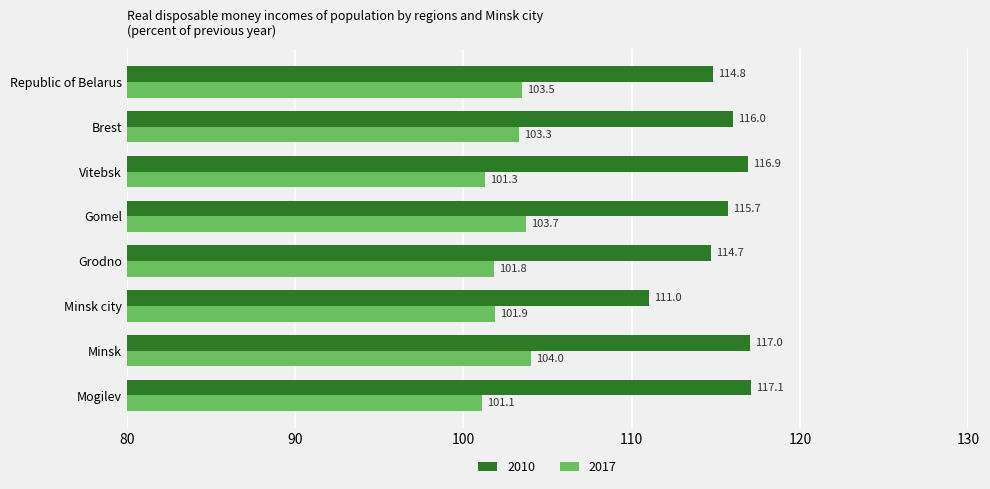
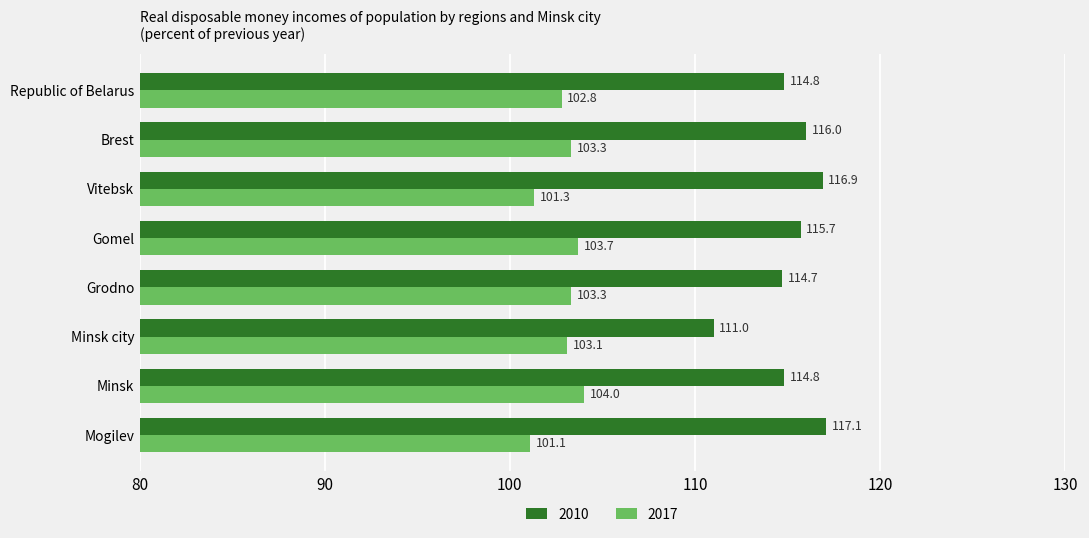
  {
    "2010": {
      "Republic of Belarus": 114.8,
      "Brest": 116.0,
      "Vitebsk": 116.9,
      "Gomel": 115.7,
      "Grodno": 114.7,
      "Minsk city": 111.0,
-     "Minsk": 117.0,
+     "Minsk": 114.8,
      "Mogilev": 117.1
    },
    "2017": {
-     "Republic of Belarus": 103.5,
+     "Republic of Belarus": 102.8,
      "Brest": 103.3,
      "Vitebsk": 101.3,
      "Gomel": 103.7,
-     "Grodno": 101.8,
-     "Minsk city": 101.9,
+     "Grodno": 103.3,
+     "Minsk city": 103.1,
      "Minsk": 104.0,
      "Mogilev": 101.1
    }
  }
